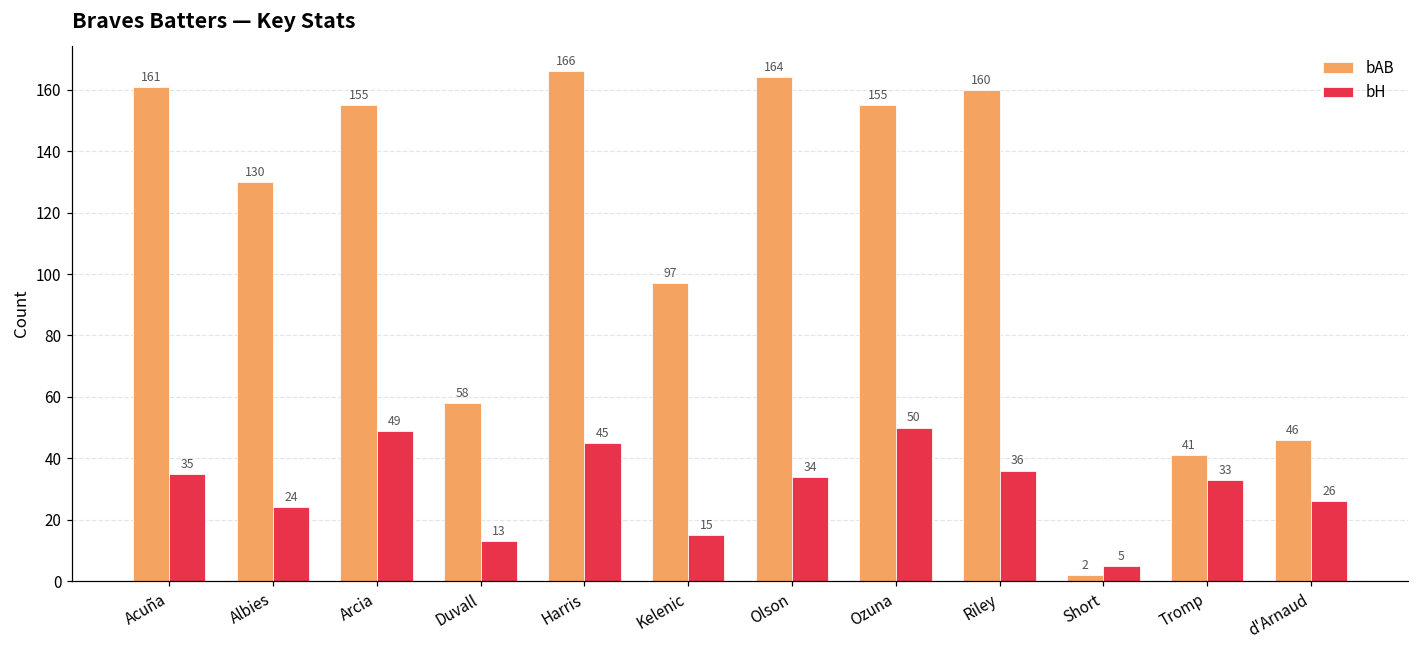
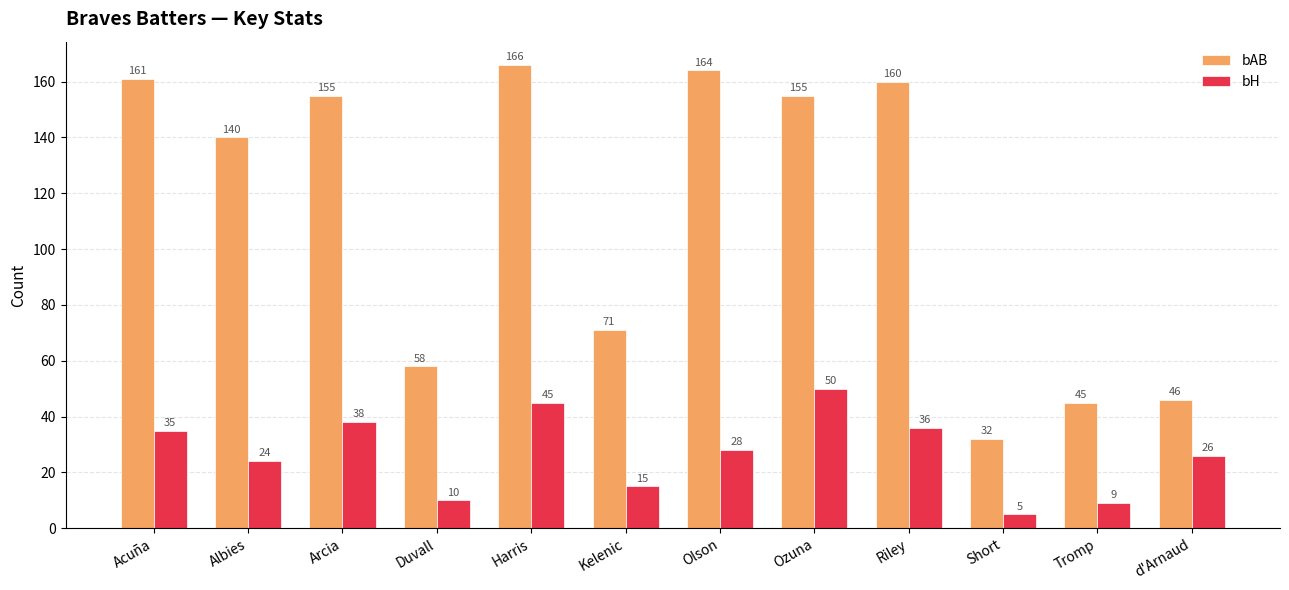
  {
    "bAB": {
      "Acuña": 161,
-     "Albies": 130,
+     "Albies": 140,
      "Arcia": 155,
      "Duvall": 58,
      "Harris": 166,
-     "Kelenic": 97,
+     "Kelenic": 71,
      "Olson": 164,
      "Ozuna": 155,
      "Riley": 160,
-     "Short": 2,
-     "Tromp": 41,
+     "Short": 32,
+     "Tromp": 45,
      "d'Arnaud": 46
    },
    "bH": {
      "Acuña": 35,
      "Albies": 24,
-     "Arcia": 49,
-     "Duvall": 13,
+     "Arcia": 38,
+     "Duvall": 10,
      "Harris": 45,
      "Kelenic": 15,
-     "Olson": 34,
+     "Olson": 28,
      "Ozuna": 50,
      "Riley": 36,
      "Short": 5,
-     "Tromp": 33,
+     "Tromp": 9,
      "d'Arnaud": 26
    }
  }
